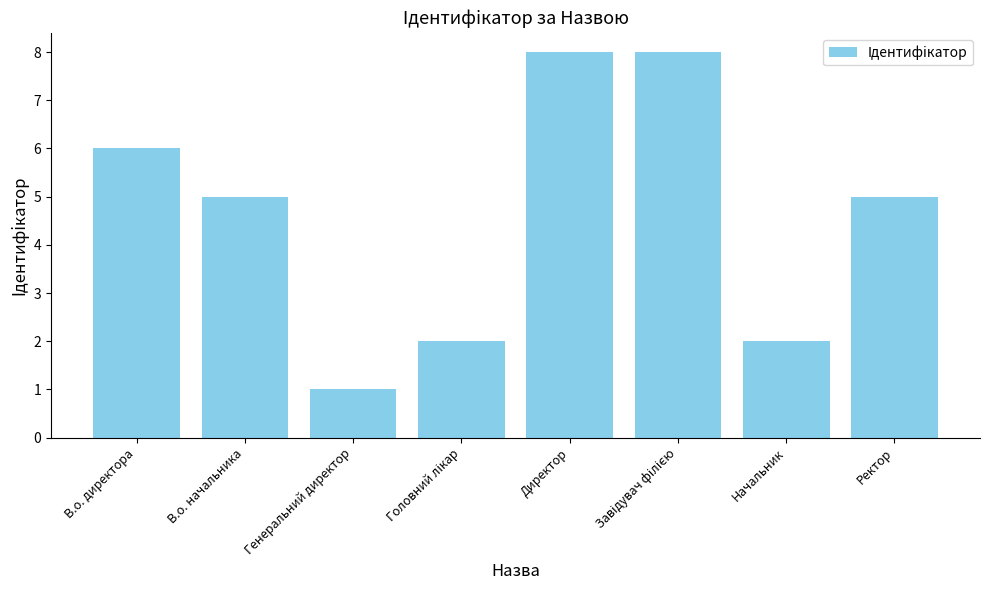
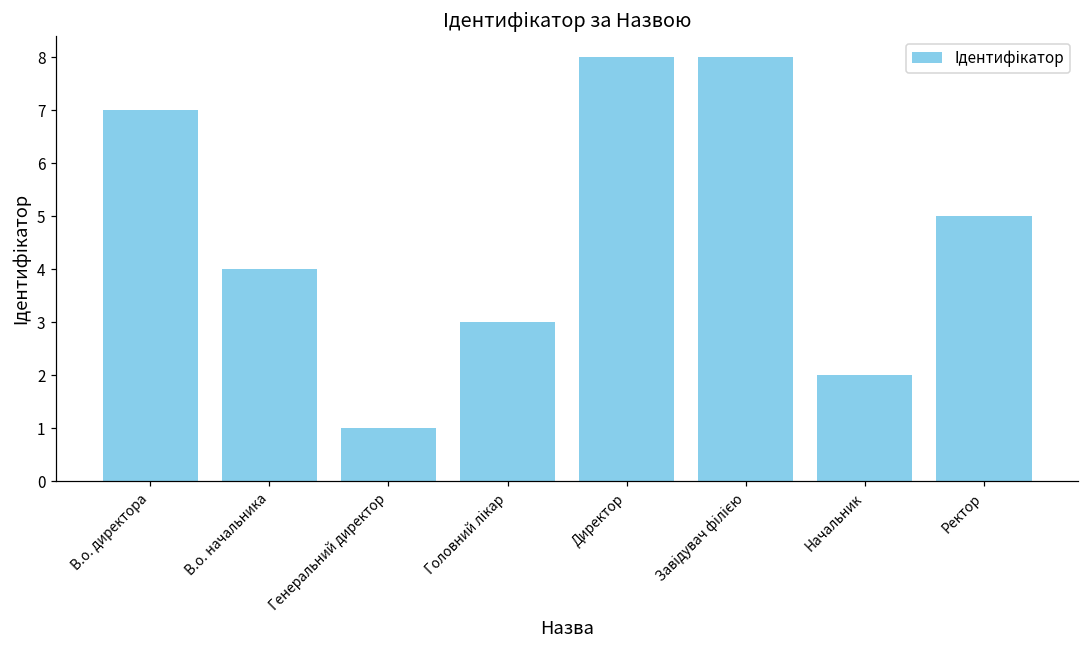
  {
-   "В.о. директора": 6,
-   "В.о. начальника": 5,
+   "В.о. директора": 7,
+   "В.о. начальника": 4,
    "Генеральний директор": 1,
-   "Головний лікар": 2,
+   "Головний лікар": 3,
    "Директор": 8,
    "Завідувач філією": 8,
    "Начальник": 2,
    "Ректор": 5
  }
